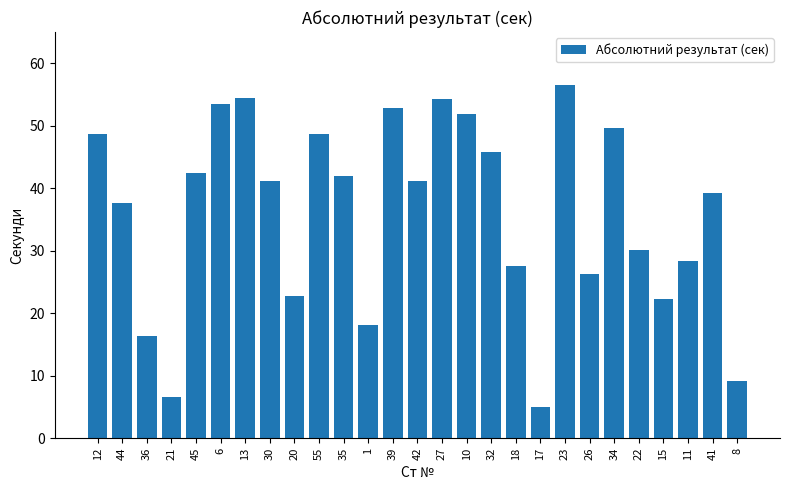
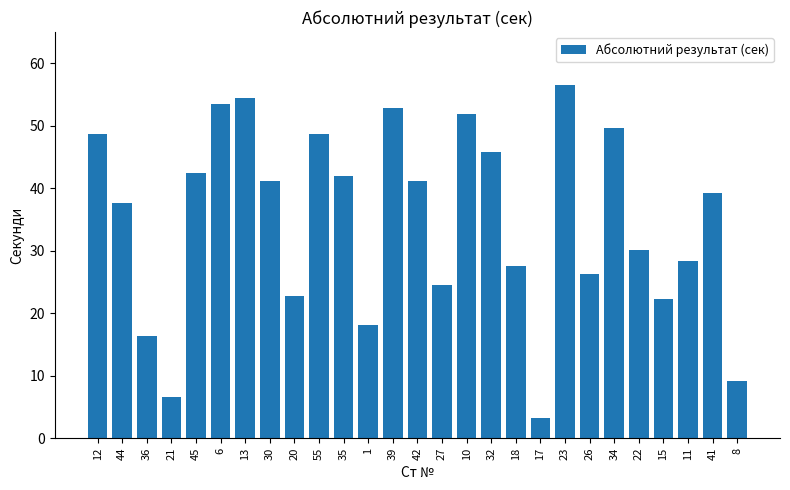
  {
    "12": 49,
    "44": 38,
    "36": 16,
    "21": 7,
    "45": 43,
    "6": 53,
    "13": 55,
    "30": 41,
    "20": 23,
    "55": 49,
    "35": 42,
    "1": 18,
    "39": 53,
    "42": 41,
-   "27": 54,
+   "27": 24,
    "10": 52,
    "32": 46,
    "18": 28,
-   "17": 5,
+   "17": 3,
    "23": 57,
    "26": 26,
    "34": 50,
    "22": 30,
    "15": 22,
    "11": 28,
    "41": 39,
    "8": 9
  }
